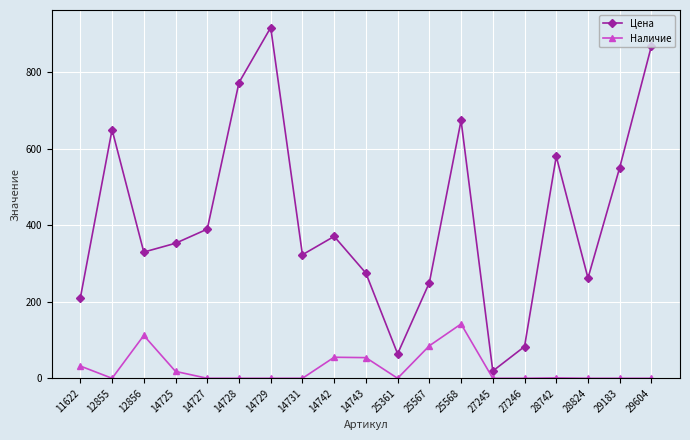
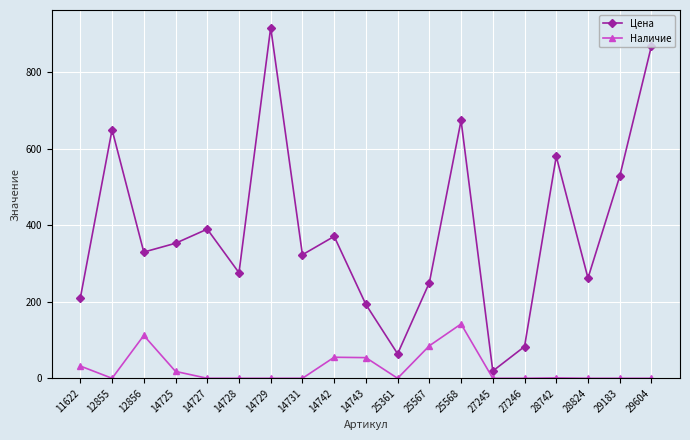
  {
    "Цена": {
      "11622": 210,
      "12855": 650,
      "12856": 330,
      "14725": 350,
      "14727": 390,
-     "14728": 770,
+     "14728": 280,
      "14729": 920,
      "14731": 320,
      "14742": 370,
-     "14743": 280,
+     "14743": 190,
      "25361": 60,
      "25567": 250,
      "25568": 670,
      "27245": 20,
      "27246": 80,
      "28742": 580,
      "28824": 260,
-     "29183": 550
+     "29183": 530
    },
    "Наличие": {
      "11622": 30,
      "12855": 0,
      "12856": 110,
      "14725": 20,
      "14727": 0,
      "14728": 0,
      "14729": 0,
      "14731": 0,
      "14742": 60,
      "14743": 50,
      "25361": 0,
      "25567": 90,
      "25568": 140,
      "27245": 0,
      "27246": 0,
      "28742": 0,
      "28824": 0,
      "29183": 0,
      "29604": 0
    }
  }
